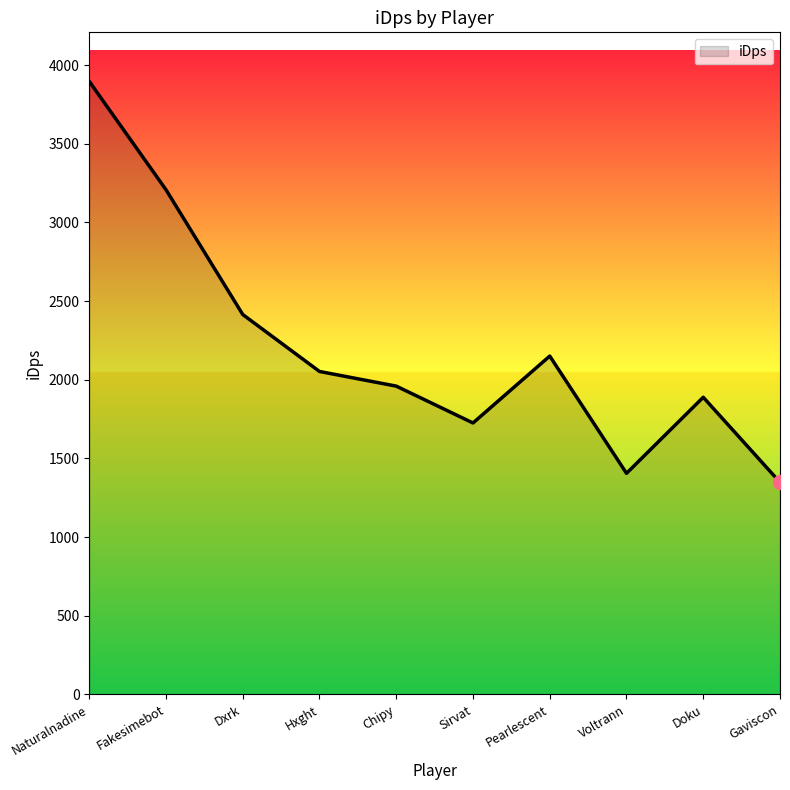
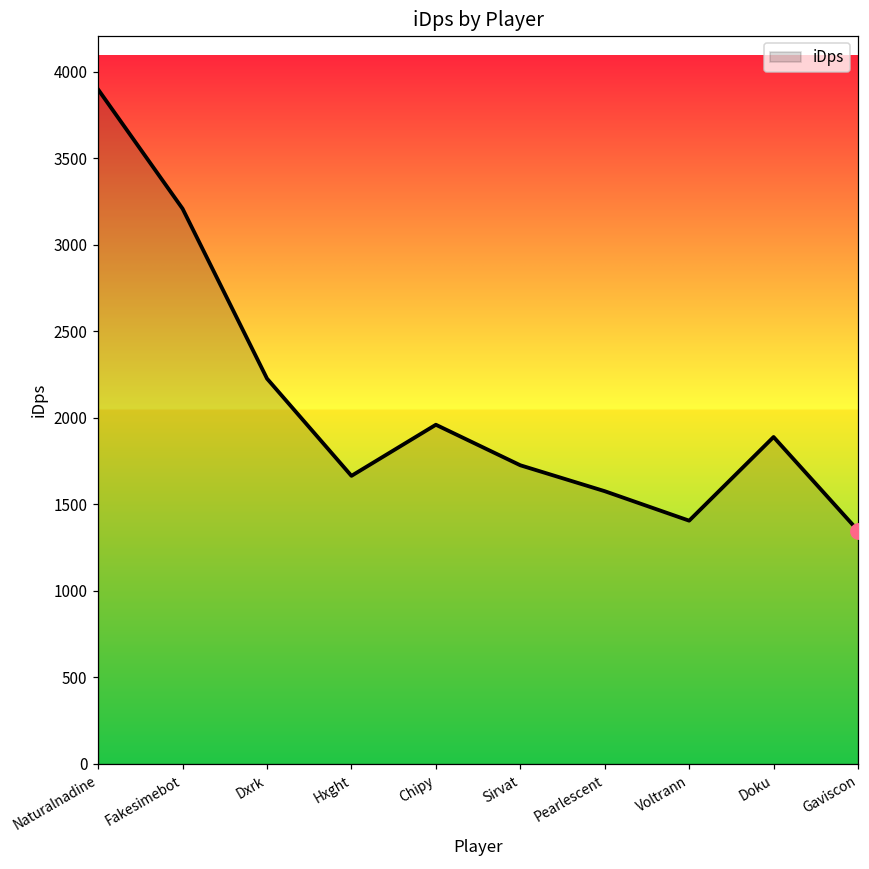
  {
    "iDps": {
      "Naturalnadine": 3900,
      "Fakesimebot": 3210,
-     "Dxrk": 2410,
-     "Hxght": 2050,
+     "Dxrk": 2230,
+     "Hxght": 1660,
      "Chipy": 1960,
      "Sirvat": 1730,
-     "Pearlescent": 2150,
+     "Pearlescent": 1580,
      "Voltrann": 1410,
      "Doku": 1890
    }
  }
